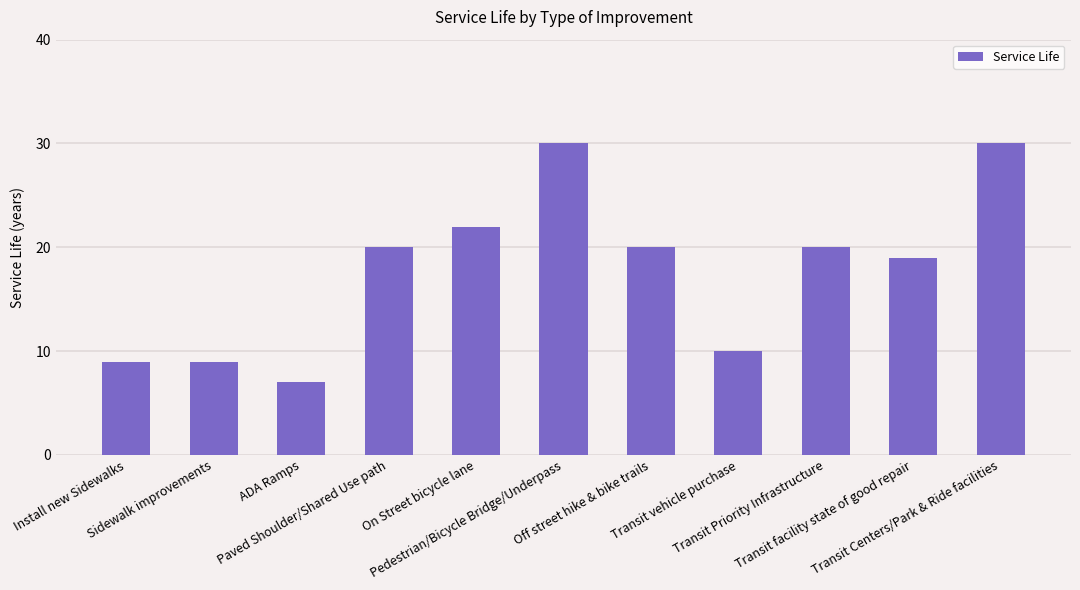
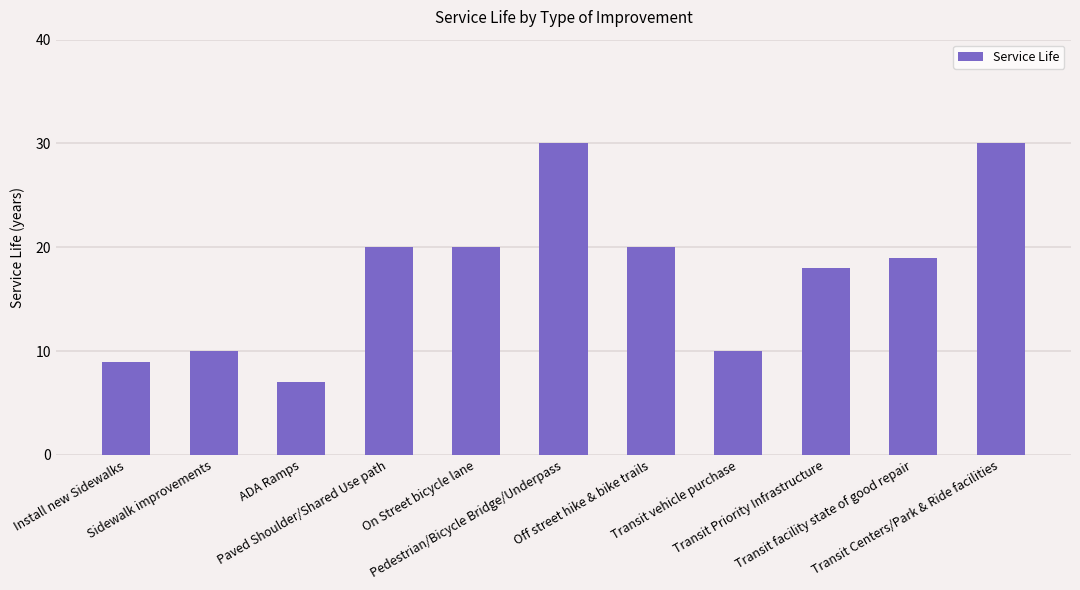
  {
    "Install new Sidewalks": 9,
-   "Sidewalk improvements": 9,
+   "Sidewalk improvements": 10,
    "ADA Ramps": 7,
    "Paved Shoulder/Shared Use path": 20,
-   "On Street bicycle lane": 22,
+   "On Street bicycle lane": 20,
    "Pedestrian/Bicycle Bridge/Underpass": 30,
    "Off street hike & bike trails": 20,
    "Transit vehicle purchase": 10,
-   "Transit Priority Infrastructure": 20,
+   "Transit Priority Infrastructure": 18,
    "Transit facility state of good repair": 19,
    "Transit Centers/Park & Ride facilities": 30
  }
